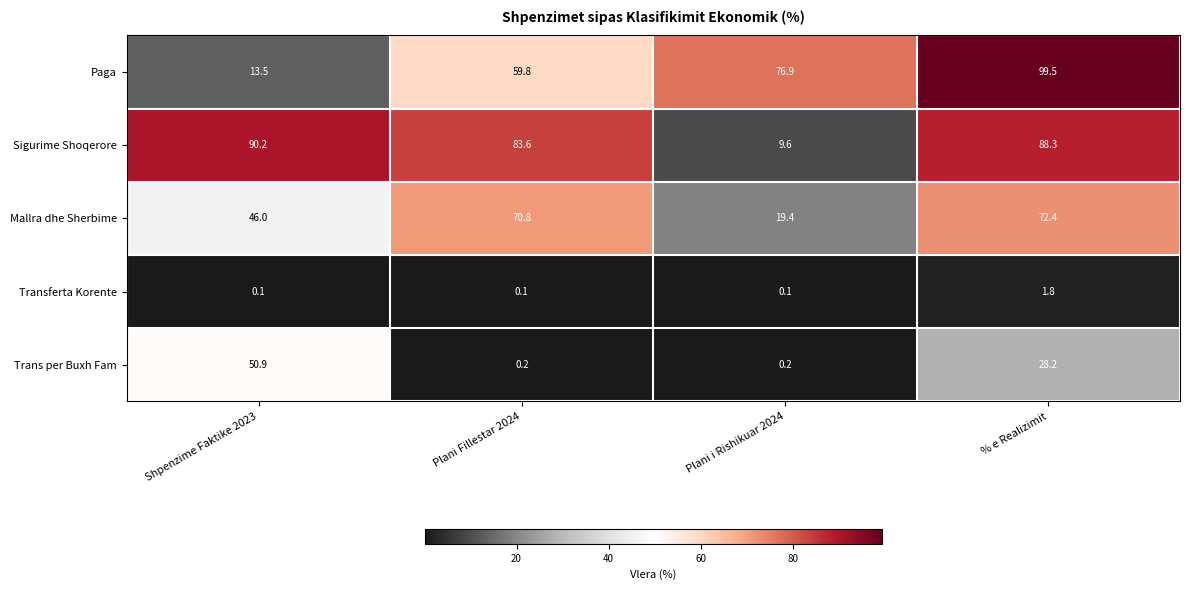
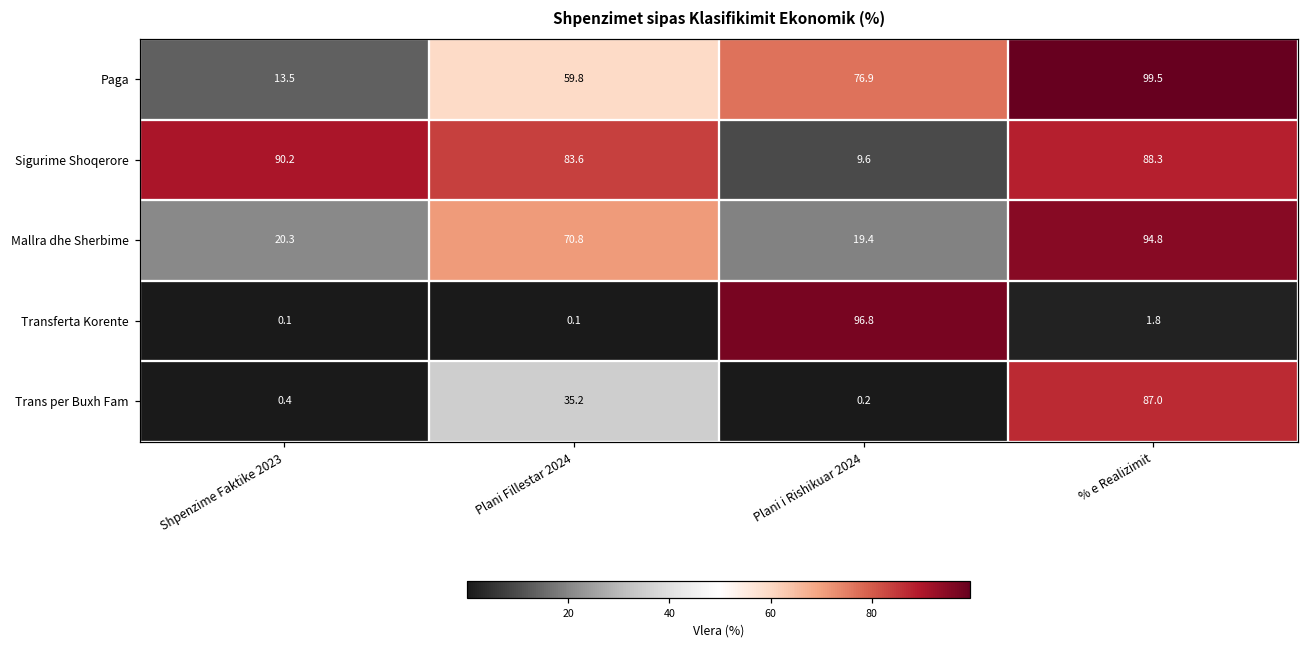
  {
    "Paga": {
      "Shpenzime Faktike 2023": 13.5,
      "Plani Fillestar 2024": 59.8,
      "Plani i Rishikuar 2024": 76.9,
      "% e Realizimit": 99.5
    },
    "Sigurime Shoqerore": {
      "Shpenzime Faktike 2023": 90.2,
      "Plani Fillestar 2024": 83.6,
      "Plani i Rishikuar 2024": 9.6,
      "% e Realizimit": 88.3
    },
    "Mallra dhe Sherbime": {
-     "Shpenzime Faktike 2023": 46.0,
+     "Shpenzime Faktike 2023": 20.3,
      "Plani Fillestar 2024": 70.8,
      "Plani i Rishikuar 2024": 19.4,
-     "% e Realizimit": 72.4
+     "% e Realizimit": 94.8
    },
    "Transferta Korente": {
      "Shpenzime Faktike 2023": 0.1,
      "Plani Fillestar 2024": 0.1,
-     "Plani i Rishikuar 2024": 0.1,
+     "Plani i Rishikuar 2024": 96.8,
      "% e Realizimit": 1.8
    },
    "Trans per Buxh Fam": {
-     "Shpenzime Faktike 2023": 50.9,
-     "Plani Fillestar 2024": 0.2,
+     "Shpenzime Faktike 2023": 0.4,
+     "Plani Fillestar 2024": 35.2,
      "Plani i Rishikuar 2024": 0.2,
-     "% e Realizimit": 28.2
+     "% e Realizimit": 87.0
    }
  }
